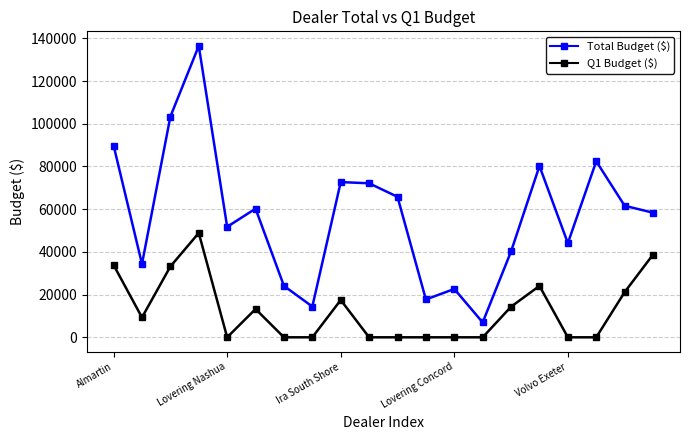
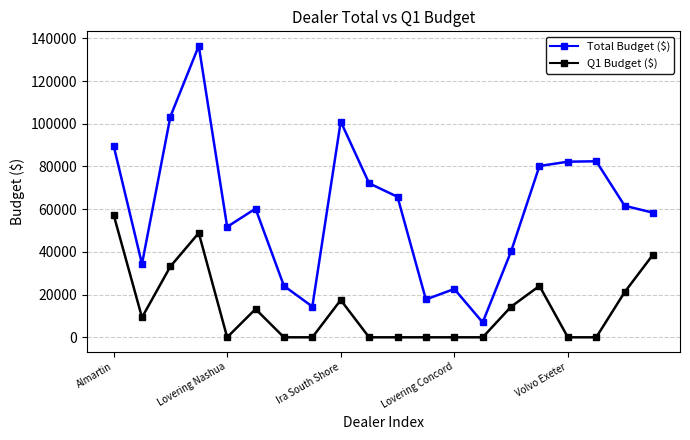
  {
    "Total Budget ($)": {
      "Almartin": 90000,
      "Lovering Nashua": 52000,
-     "Ira South Shore": 73000,
+     "Ira South Shore": 101000,
      "Lovering Concord": 23000,
-     "Volvo Exeter": 44000
+     "Volvo Exeter": 82000
    },
    "Q1 Budget ($)": {
-     "Almartin": 34000,
+     "Almartin": 57000,
      "Lovering Nashua": 0,
      "Ira South Shore": 17000,
      "Lovering Concord": 0,
      "Volvo Exeter": 0
    }
  }
